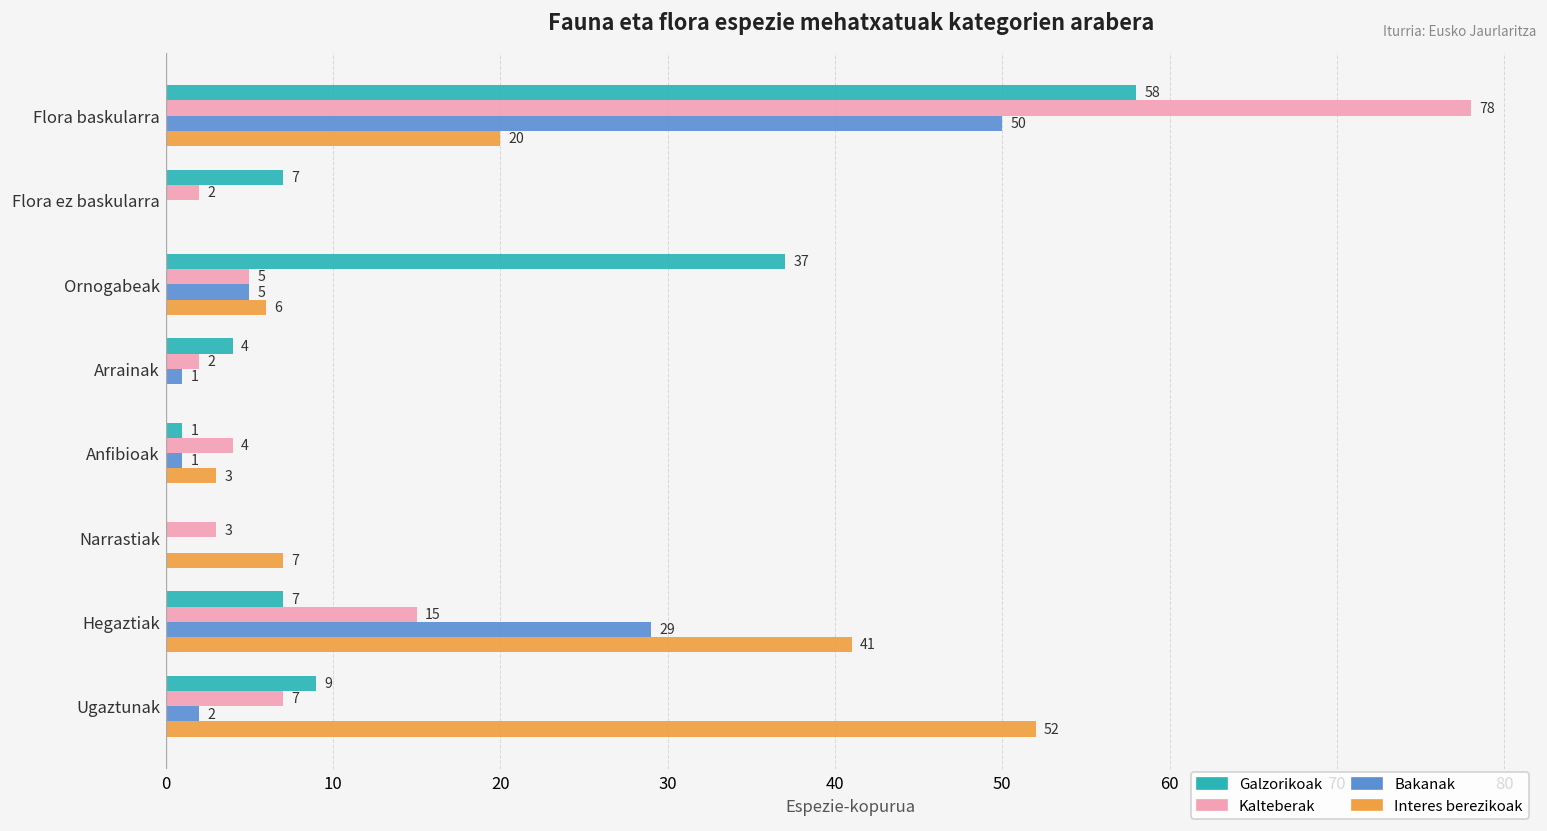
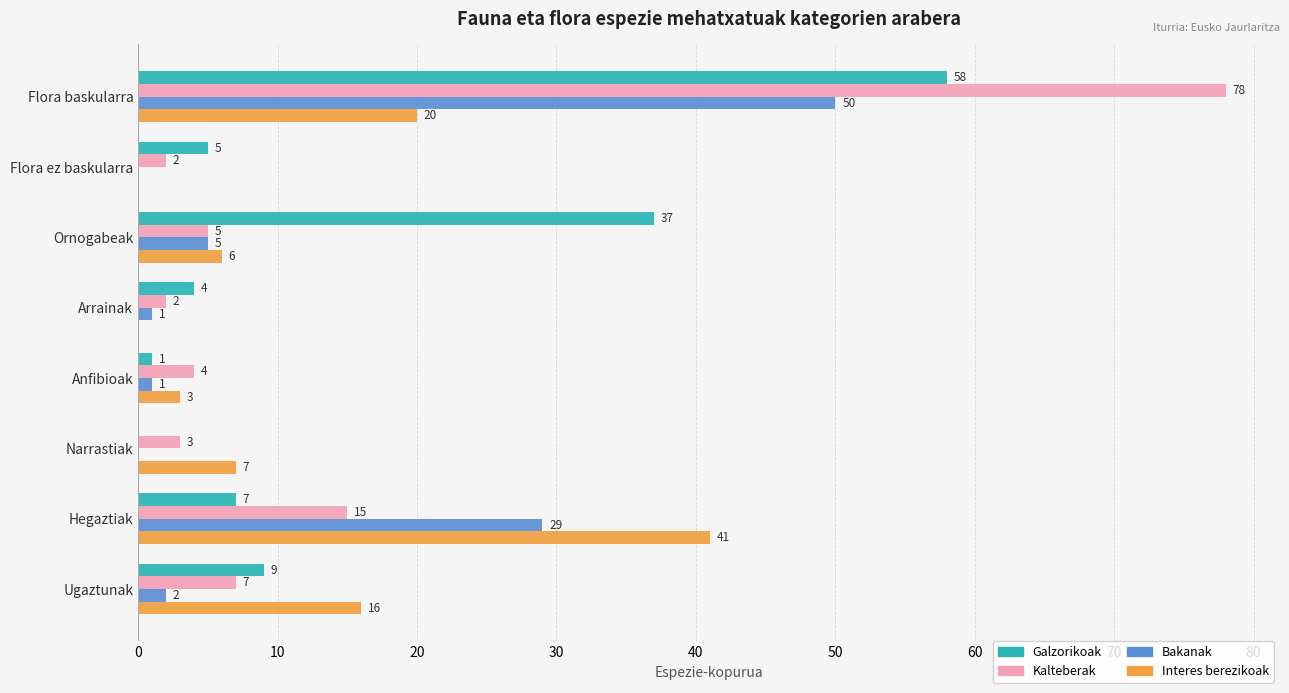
  {
    "Galzorikoak": {
      "Flora baskularra": 58,
-     "Flora ez baskularra": 7,
+     "Flora ez baskularra": 5,
      "Ornogabeak": 37,
      "Arrainak": 4,
      "Anfibioak": 1,
      "Hegaztiak": 7,
      "Ugaztunak": 9
    },
    "Kalteberak": {
      "Flora baskularra": 78,
      "Flora ez baskularra": 2,
      "Ornogabeak": 5,
      "Arrainak": 2,
      "Anfibioak": 4,
      "Narrastiak": 3,
      "Hegaztiak": 15,
      "Ugaztunak": 7
    },
    "Bakanak": {
      "Flora baskularra": 50,
      "Ornogabeak": 5,
      "Arrainak": 1,
      "Anfibioak": 1,
      "Hegaztiak": 29,
      "Ugaztunak": 2
    },
    "Interes berezikoak": {
      "Flora baskularra": 20,
      "Ornogabeak": 6,
      "Anfibioak": 3,
      "Narrastiak": 7,
      "Hegaztiak": 41,
-     "Ugaztunak": 52
+     "Ugaztunak": 16
    }
  }
